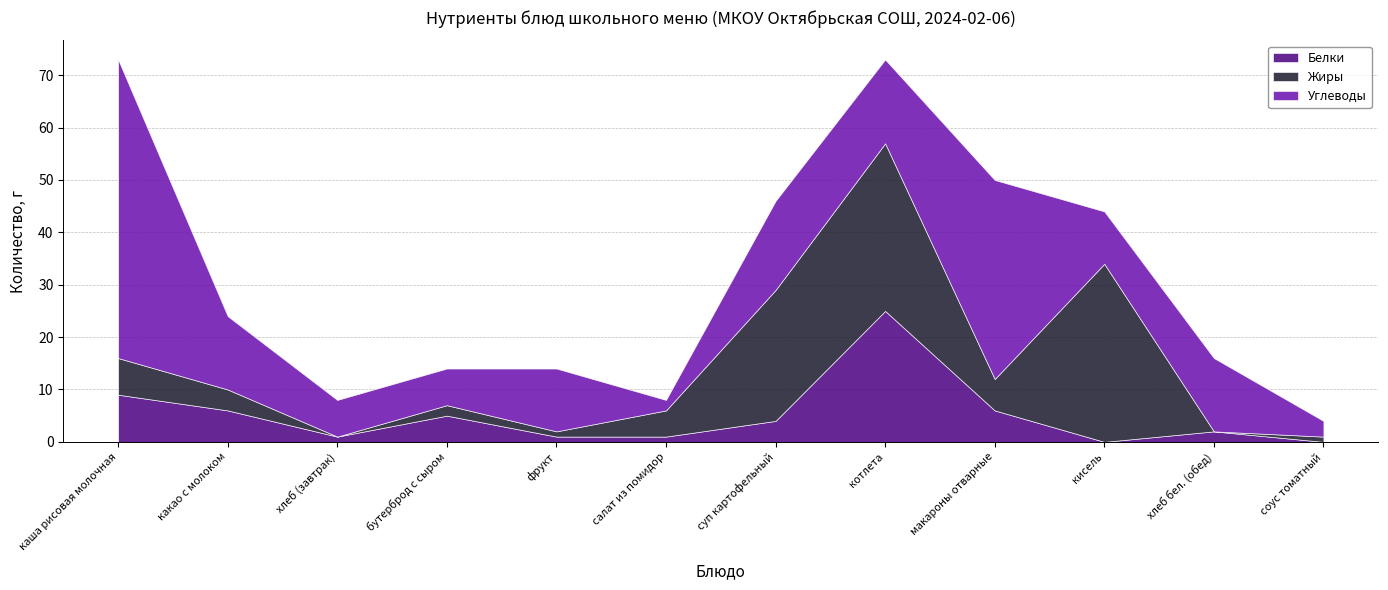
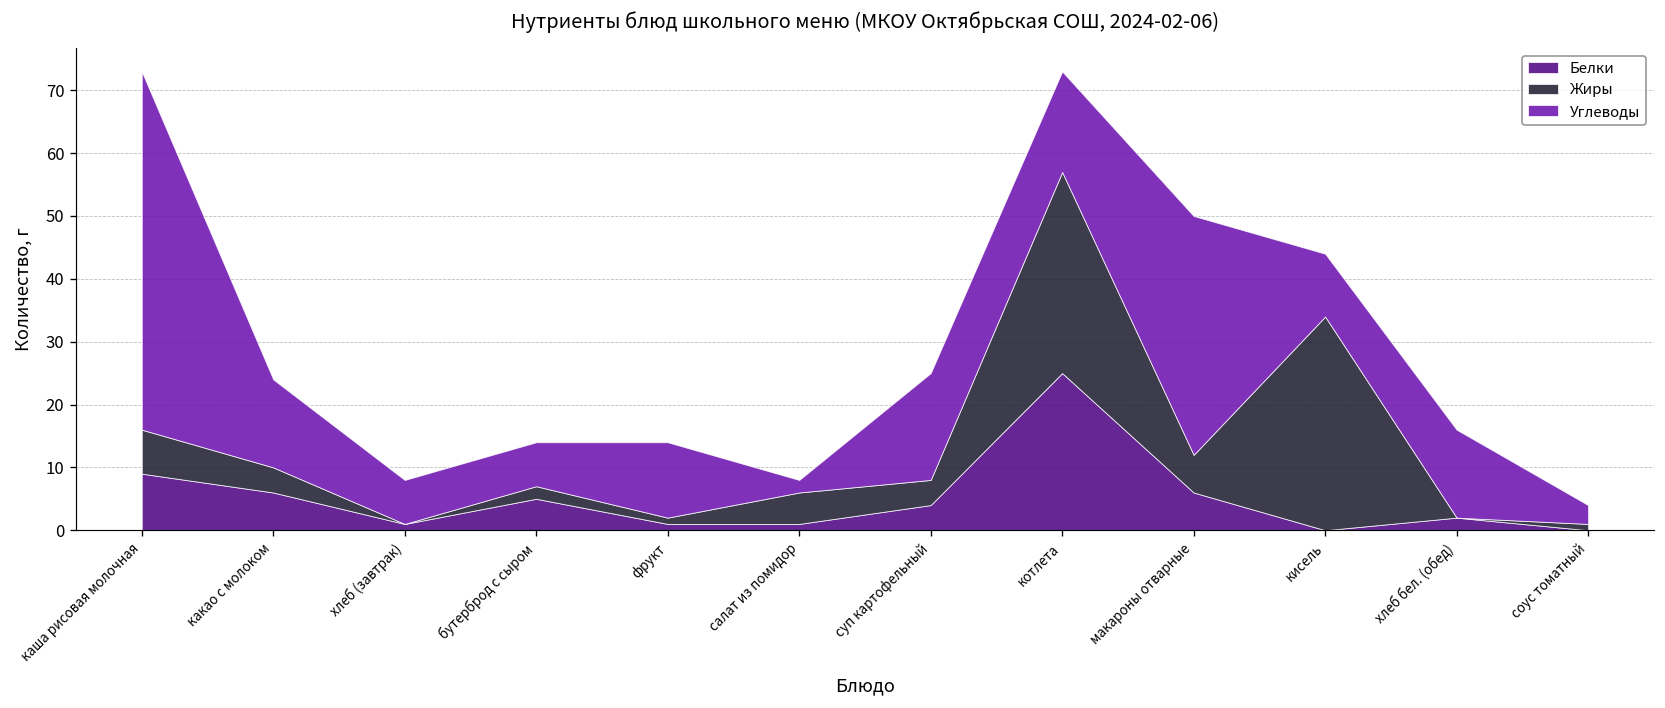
  {
    "Жиры": {
      "каша рисовая молочная": 7,
      "какао с молоком": 4,
      "бутерброд с сыром": 2,
      "фрукт": 1,
      "салат из помидор": 5,
-     "суп картофельный": 25,
+     "суп картофельный": 4,
      "котлета": 32,
      "макароны отварные": 6,
      "кисель": 34,
      "соус томатный": 1
    }
  }
